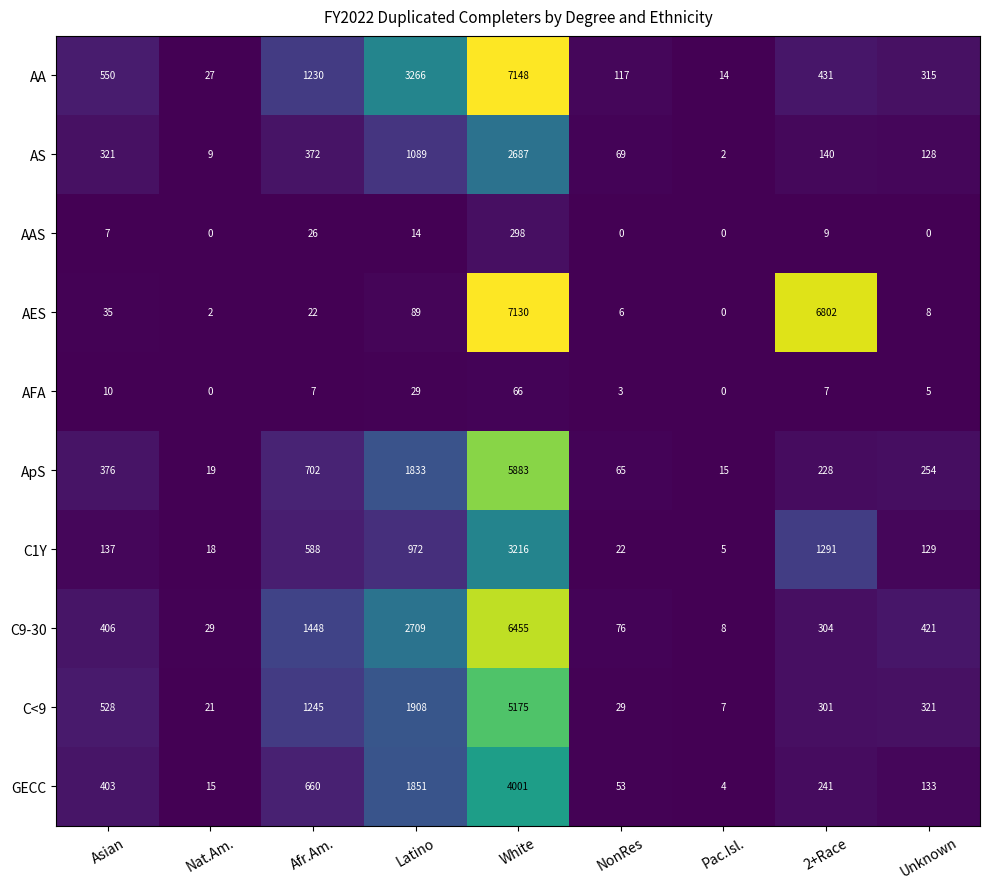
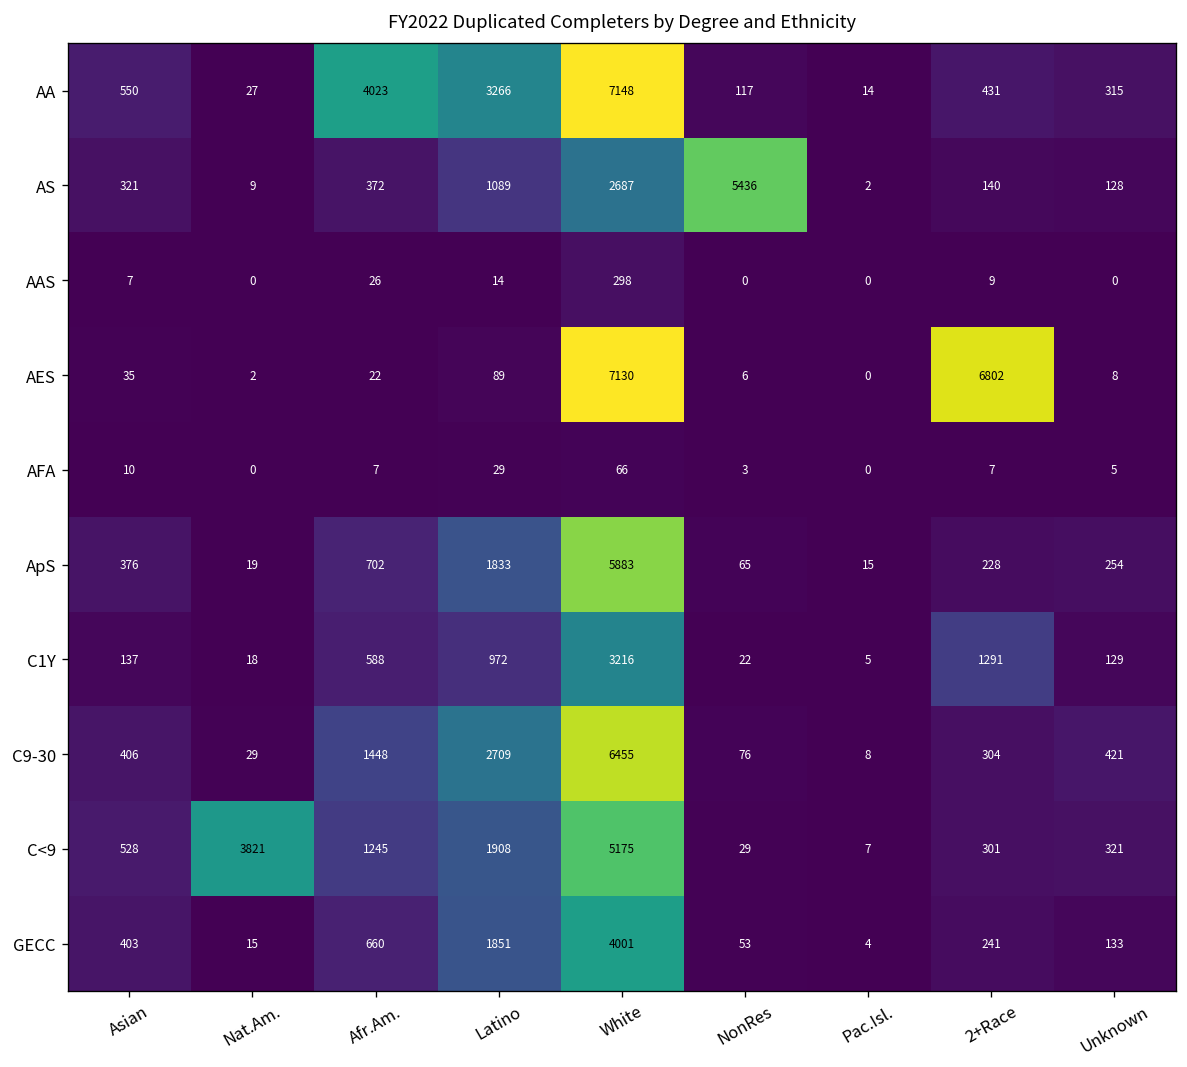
  {
    "AA": {
      "Asian": 550,
      "Nat.Am.": 27,
-     "Afr.Am.": 1230,
+     "Afr.Am.": 4023,
      "Latino": 3266,
      "White": 7148,
      "NonRes": 117,
      "Pac.Isl.": 14,
      "2+Race": 431,
      "Unknown": 315
    },
    "AS": {
      "Asian": 321,
      "Nat.Am.": 9,
      "Afr.Am.": 372,
      "Latino": 1089,
      "White": 2687,
-     "NonRes": 69,
+     "NonRes": 5436,
      "Pac.Isl.": 2,
      "2+Race": 140,
      "Unknown": 128
    },
    "AAS": {
      "Asian": 7,
      "Nat.Am.": 0,
      "Afr.Am.": 26,
      "Latino": 14,
      "White": 298,
      "NonRes": 0,
      "Pac.Isl.": 0,
      "2+Race": 9,
      "Unknown": 0
    },
    "AES": {
      "Asian": 35,
      "Nat.Am.": 2,
      "Afr.Am.": 22,
      "Latino": 89,
      "White": 7130,
      "NonRes": 6,
      "Pac.Isl.": 0,
      "2+Race": 6802,
      "Unknown": 8
    },
    "AFA": {
      "Asian": 10,
      "Nat.Am.": 0,
      "Afr.Am.": 7,
      "Latino": 29,
      "White": 66,
      "NonRes": 3,
      "Pac.Isl.": 0,
      "2+Race": 7,
      "Unknown": 5
    },
    "ApS": {
      "Asian": 376,
      "Nat.Am.": 19,
      "Afr.Am.": 702,
      "Latino": 1833,
      "White": 5883,
      "NonRes": 65,
      "Pac.Isl.": 15,
      "2+Race": 228,
      "Unknown": 254
    },
    "C1Y": {
      "Asian": 137,
      "Nat.Am.": 18,
      "Afr.Am.": 588,
      "Latino": 972,
      "White": 3216,
      "NonRes": 22,
      "Pac.Isl.": 5,
      "2+Race": 1291,
      "Unknown": 129
    },
    "C9-30": {
      "Asian": 406,
      "Nat.Am.": 29,
      "Afr.Am.": 1448,
      "Latino": 2709,
      "White": 6455,
      "NonRes": 76,
      "Pac.Isl.": 8,
      "2+Race": 304,
      "Unknown": 421
    },
    "C<9": {
      "Asian": 528,
-     "Nat.Am.": 21,
+     "Nat.Am.": 3821,
      "Afr.Am.": 1245,
      "Latino": 1908,
      "White": 5175,
      "NonRes": 29,
      "Pac.Isl.": 7,
      "2+Race": 301,
      "Unknown": 321
    },
    "GECC": {
      "Asian": 403,
      "Nat.Am.": 15,
      "Afr.Am.": 660,
      "Latino": 1851,
      "White": 4001,
      "NonRes": 53,
      "Pac.Isl.": 4,
      "2+Race": 241,
      "Unknown": 133
    }
  }
